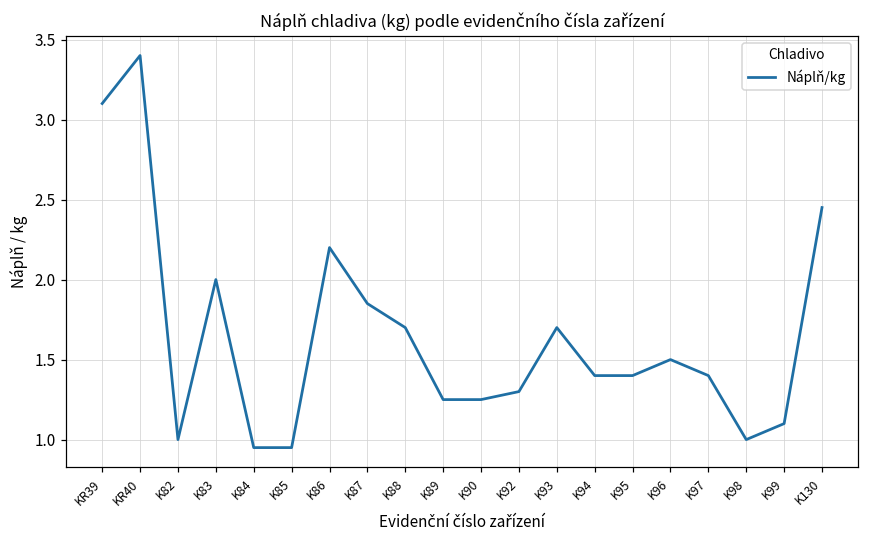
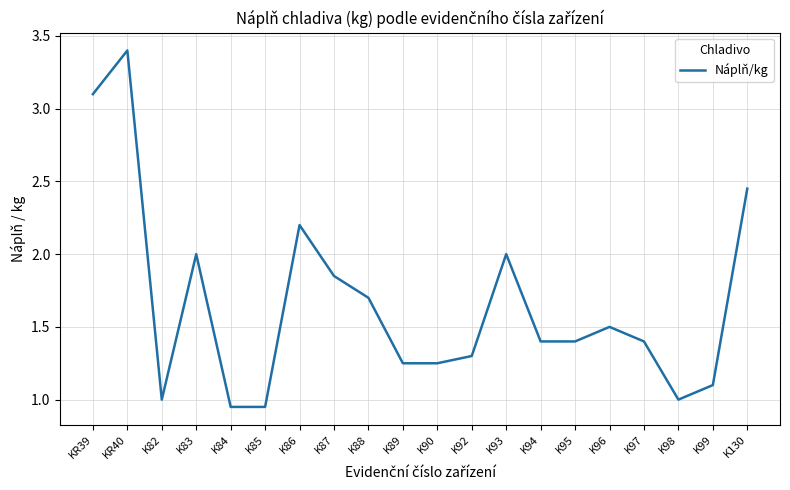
  {
    "KR39": 3.1,
    "KR40": 3.4,
    "K82": 1.0,
    "K83": 2.0,
    "K84": 0.95,
    "K85": 0.95,
    "K86": 2.2,
    "K87": 1.85,
    "K88": 1.7,
    "K89": 1.25,
    "K90": 1.25,
    "K92": 1.3,
-   "K93": 1.7,
+   "K93": 2.0,
    "K94": 1.4,
    "K95": 1.4,
    "K96": 1.5,
    "K97": 1.4,
    "K98": 1.0,
    "K99": 1.1,
    "K130": 2.45
  }
